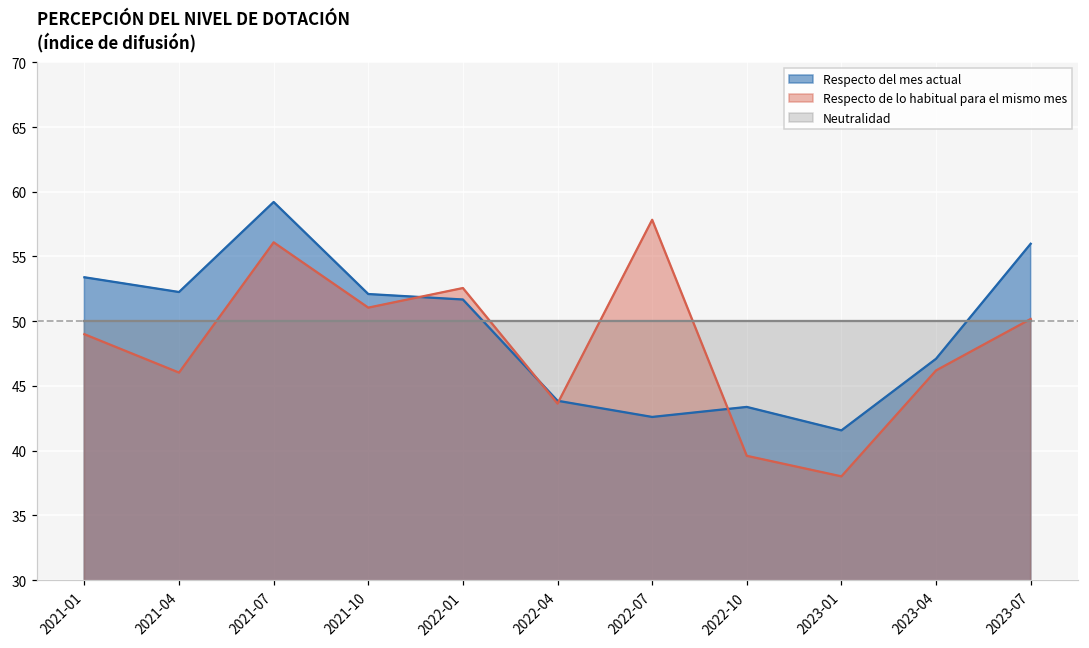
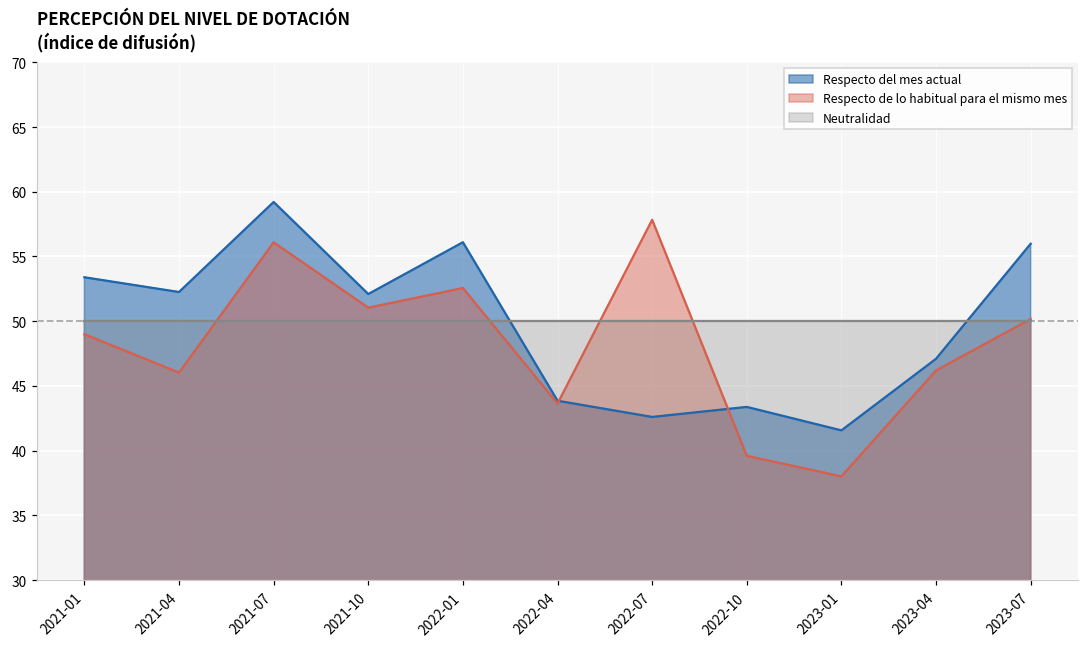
  {
    "Respecto del mes actual": {
      "2021-01": 53.4,
      "2021-04": 52.3,
      "2021-07": 59.2,
      "2021-10": 52.1,
-     "2022-01": 51.7,
+     "2022-01": 56.1,
      "2022-04": 43.9,
      "2022-07": 42.6,
      "2022-10": 43.4,
      "2023-01": 41.6,
      "2023-04": 47.1,
      "2023-07": 56.0
    },
    "Respecto de lo habitual para el mismo mes": {
      "2021-01": 49.0,
      "2021-04": 46.0,
      "2021-07": 56.1,
      "2021-10": 51.0,
      "2022-01": 52.6,
      "2022-04": 43.6,
      "2022-07": 57.8,
      "2022-10": 39.6,
      "2023-01": 38.0,
      "2023-04": 46.2
    },
    "Neutralidad": {
      "2021-01": 50.0,
      "2021-04": 50.0,
      "2021-07": 50.0,
      "2021-10": 50.0,
      "2022-01": 50.0,
      "2022-04": 50.0,
      "2022-07": 50.0,
      "2022-10": 50.0,
      "2023-01": 50.0,
      "2023-04": 50.0
    }
  }
